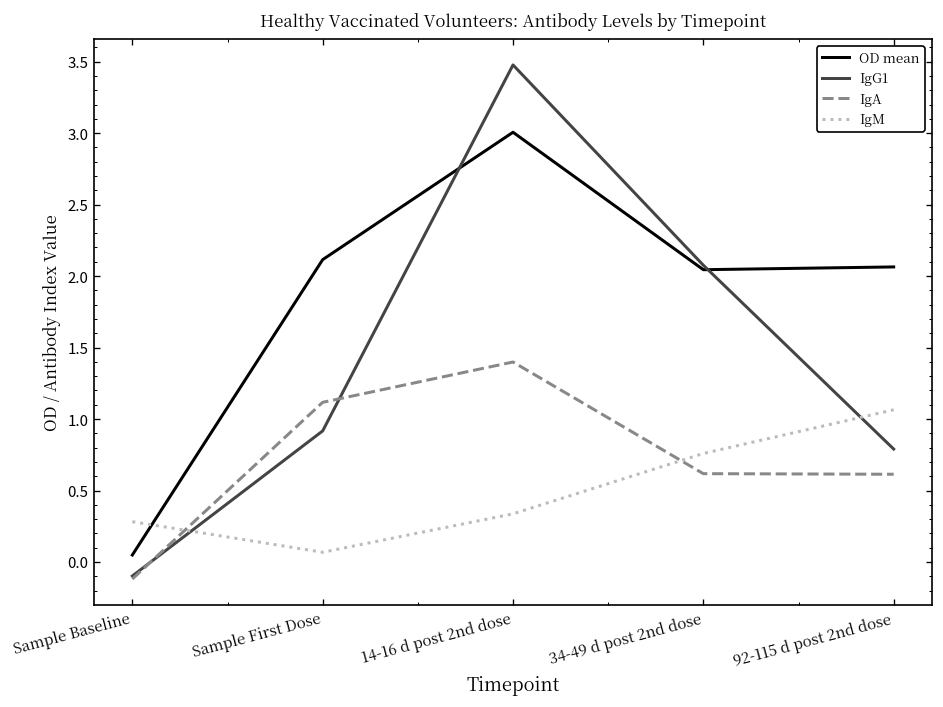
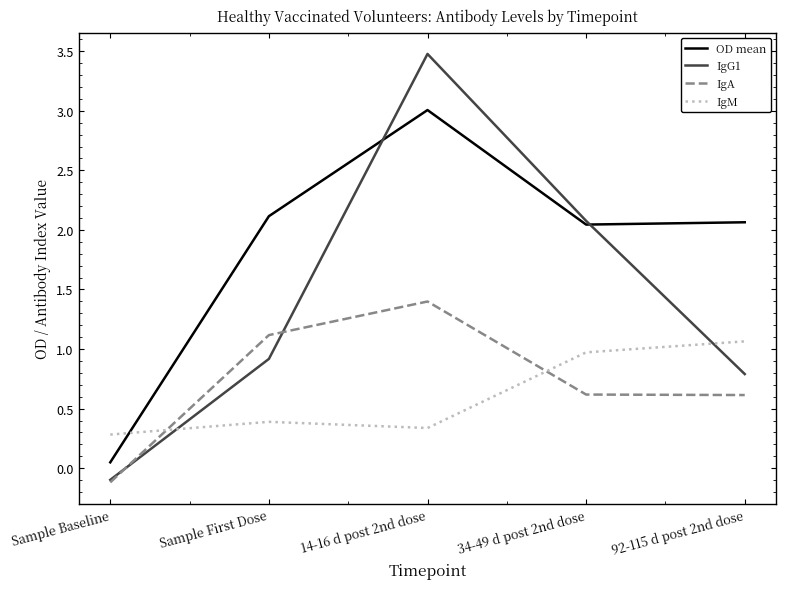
  {
    "OD mean": {
      "Sample Baseline": 0.05,
      "Sample First Dose": 2.12,
      "14-16 d post 2nd dose": 3.01,
      "34-49 d post 2nd dose": 2.04,
      "92-115 d post 2nd dose": 2.06
    },
    "IgG1": {
      "Sample First Dose": 0.92,
      "14-16 d post 2nd dose": 3.48,
      "34-49 d post 2nd dose": 2.08,
      "92-115 d post 2nd dose": 0.79
    },
    "IgA": {
      "Sample First Dose": 1.12,
      "14-16 d post 2nd dose": 1.40,
      "34-49 d post 2nd dose": 0.62,
      "92-115 d post 2nd dose": 0.61
    },
    "IgM": {
      "Sample Baseline": 0.28,
-     "Sample First Dose": 0.07,
+     "Sample First Dose": 0.39,
      "14-16 d post 2nd dose": 0.34,
-     "34-49 d post 2nd dose": 0.76,
+     "34-49 d post 2nd dose": 0.97,
      "92-115 d post 2nd dose": 1.06
    }
  }
